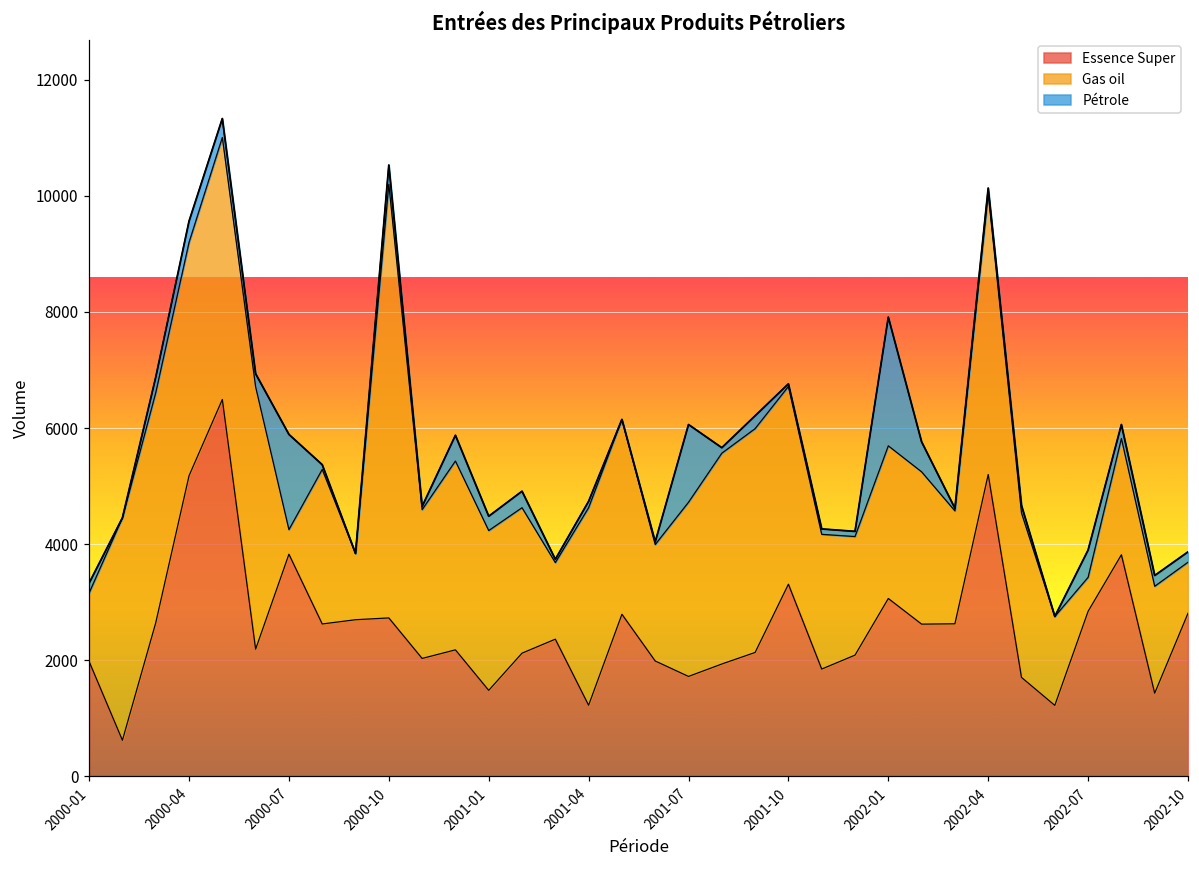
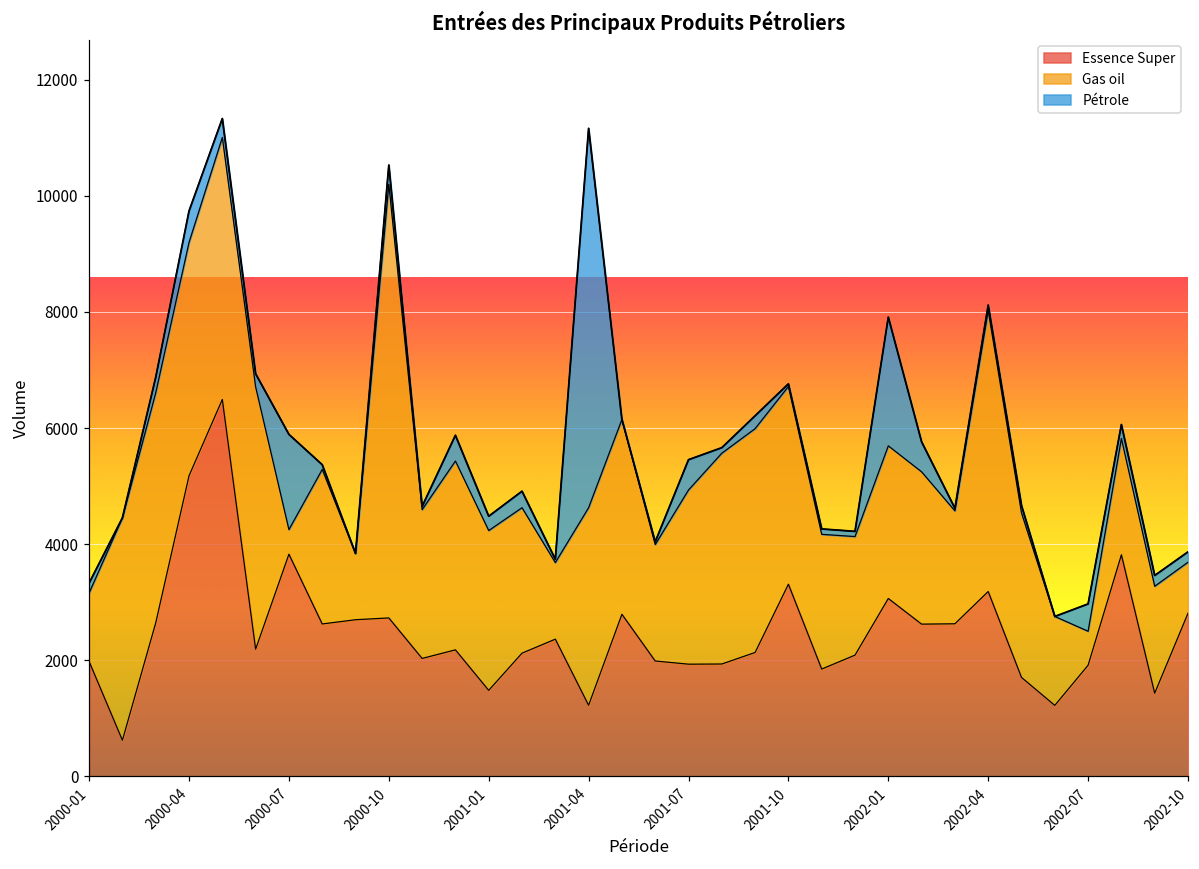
  {
    "Essence Super": {
      "2000-01": 2000,
      "2000-04": 5200,
      "2000-07": 3800,
      "2000-10": 2700,
      "2001-01": 1500,
      "2001-04": 1200,
-     "2001-07": 1700,
+     "2001-07": 1900,
      "2001-10": 3300,
      "2002-01": 3100,
-     "2002-04": 5200,
-     "2002-07": 2800,
+     "2002-04": 3200,
+     "2002-07": 1900,
      "2002-10": 2800
    },
    "Gas oil": {
      "2000-01": 1200,
      "2000-04": 4000,
      "2000-07": 400,
      "2000-10": 7500,
      "2001-01": 2800,
      "2001-04": 3400,
      "2001-07": 3000,
      "2002-01": 2600,
      "2002-04": 4800,
      "2002-07": 600,
      "2002-10": 900
    },
    "Pétrole": {
      "2000-01": 200,
-     "2000-04": 400,
+     "2000-04": 500,
      "2000-07": 1600,
      "2000-10": 300,
      "2001-01": 200,
-     "2001-04": 100,
-     "2001-07": 1300,
+     "2001-04": 6500,
+     "2001-07": 500,
      "2002-01": 2200,
      "2002-04": 100,
      "2002-07": 500,
      "2002-10": 200
    }
  }
